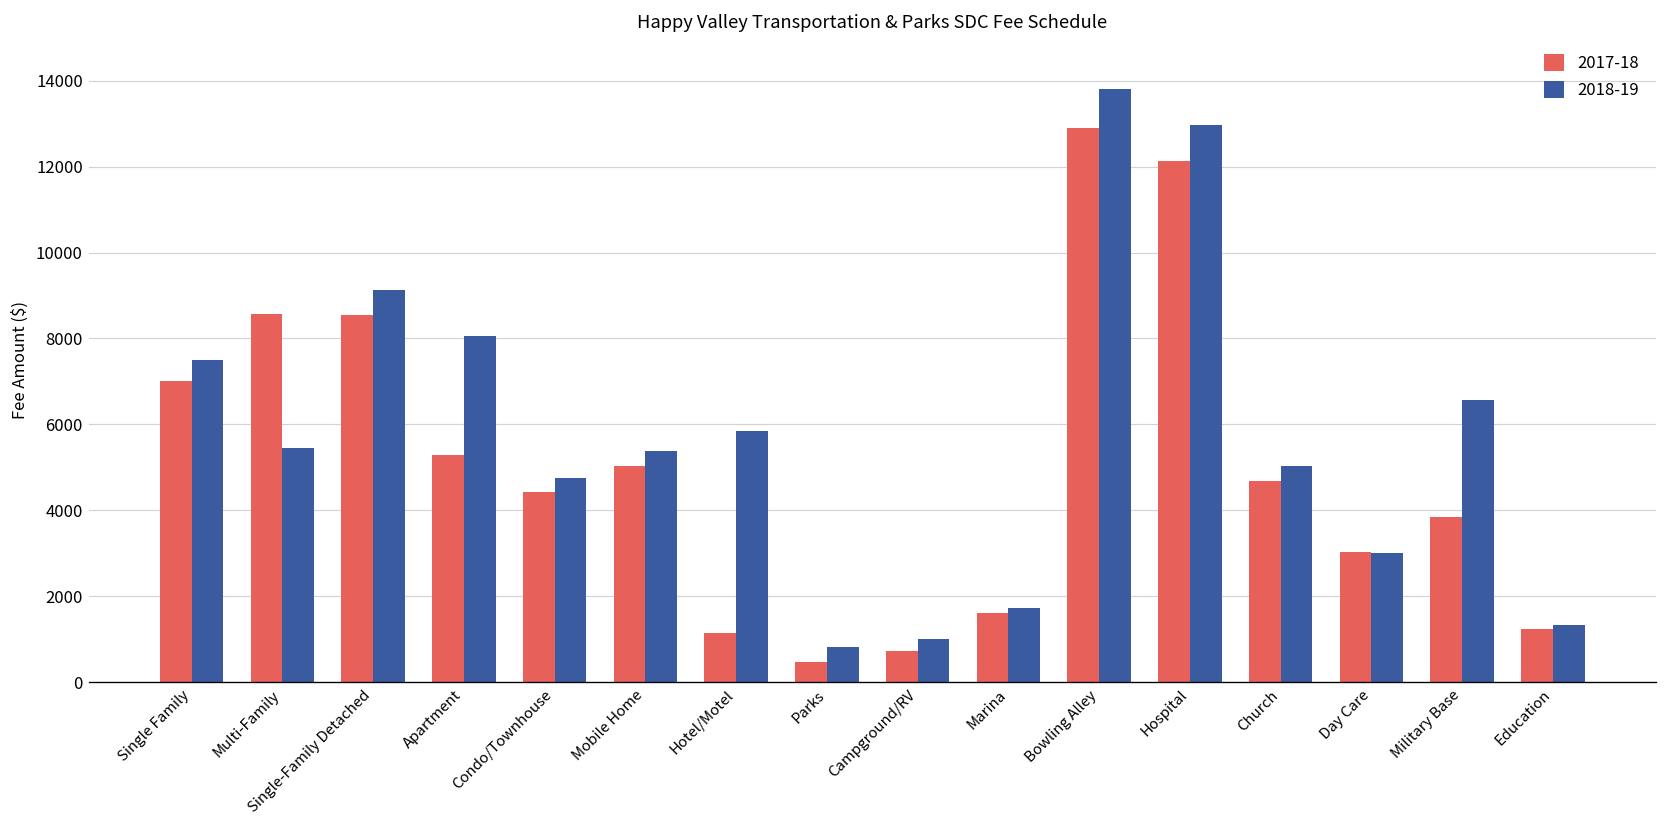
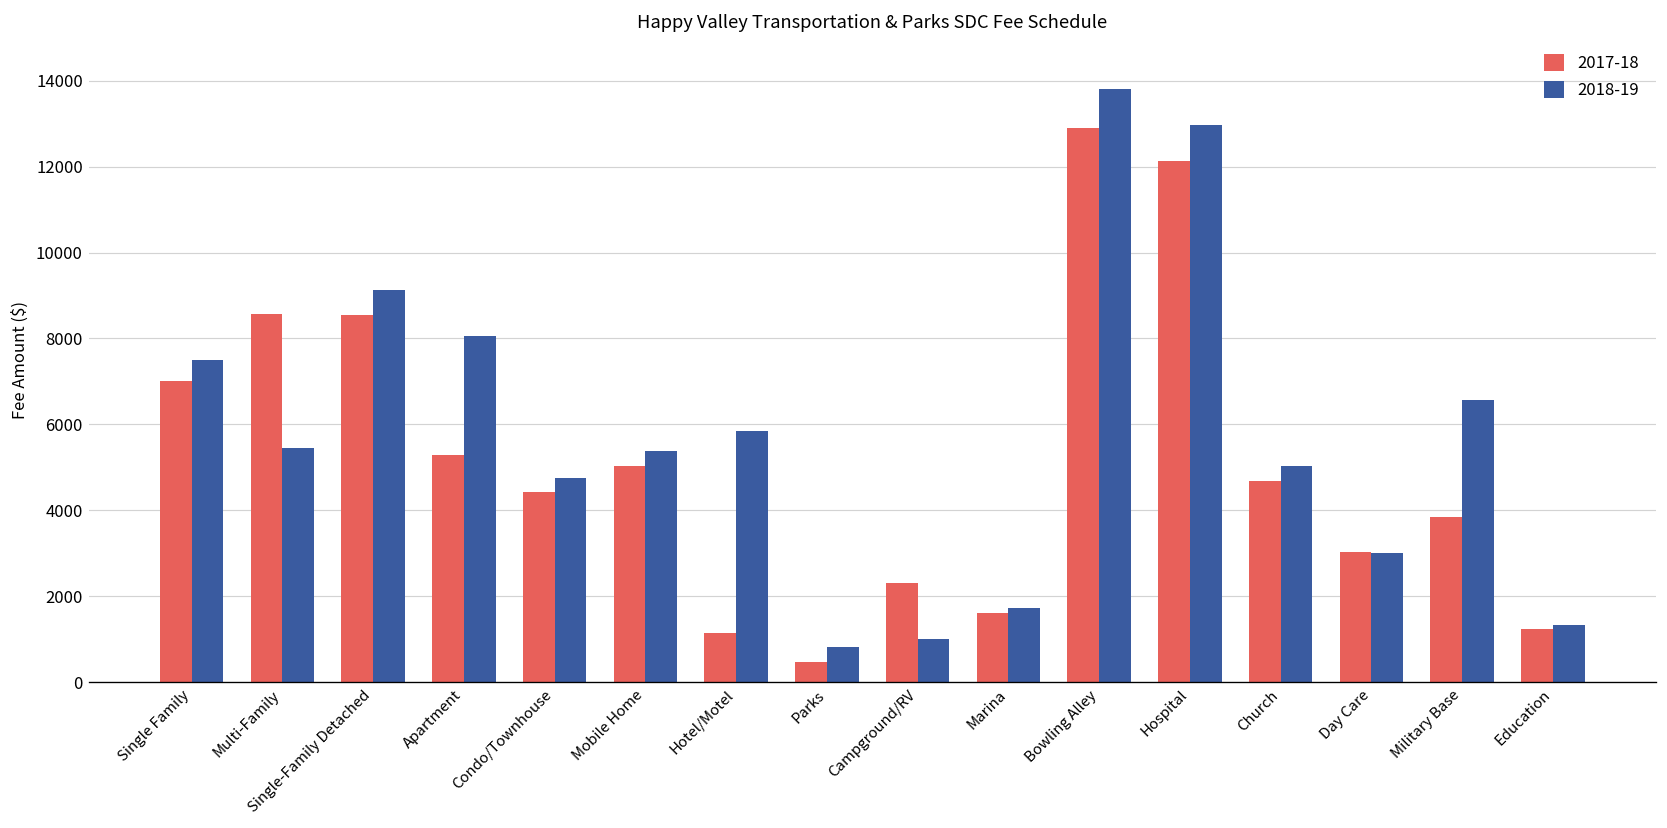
  {
    "2017-18": {
      "Single Family": 7000,
      "Multi-Family": 8600,
      "Single-Family Detached": 8500,
      "Apartment": 5300,
      "Condo/Townhouse": 4400,
      "Mobile Home": 5000,
      "Hotel/Motel": 1100,
      "Parks": 500,
-     "Campground/RV": 700,
+     "Campground/RV": 2300,
      "Marina": 1600,
      "Bowling Alley": 12900,
      "Hospital": 12100,
      "Church": 4700,
      "Day Care": 3000,
      "Military Base": 3800,
      "Education": 1200
    },
    "2018-19": {
      "Single Family": 7500,
      "Multi-Family": 5500,
      "Single-Family Detached": 9100,
      "Apartment": 8100,
      "Condo/Townhouse": 4800,
      "Mobile Home": 5400,
      "Hotel/Motel": 5800,
      "Parks": 800,
      "Campground/RV": 1000,
      "Marina": 1700,
      "Bowling Alley": 13800,
      "Hospital": 13000,
      "Church": 5000,
      "Day Care": 3000,
      "Military Base": 6600,
      "Education": 1300
    }
  }
